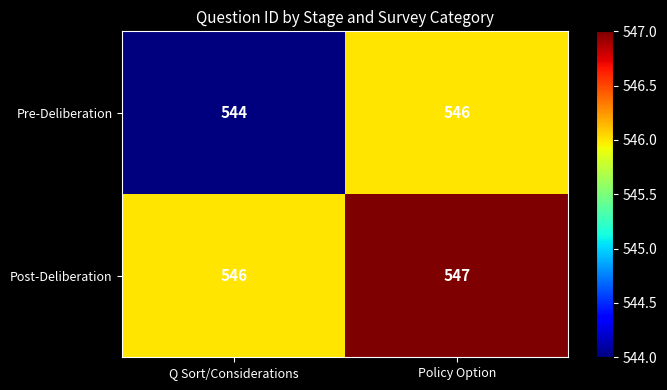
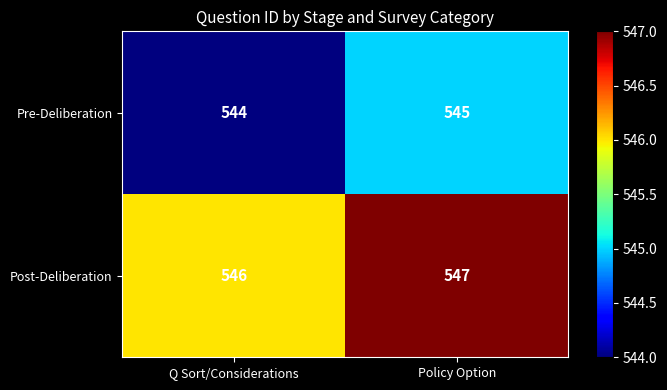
  {
    "Pre-Deliberation": {
      "Q Sort/Considerations": 544,
-     "Policy Option": 546
+     "Policy Option": 545
    },
    "Post-Deliberation": {
      "Q Sort/Considerations": 546,
      "Policy Option": 547
    }
  }
